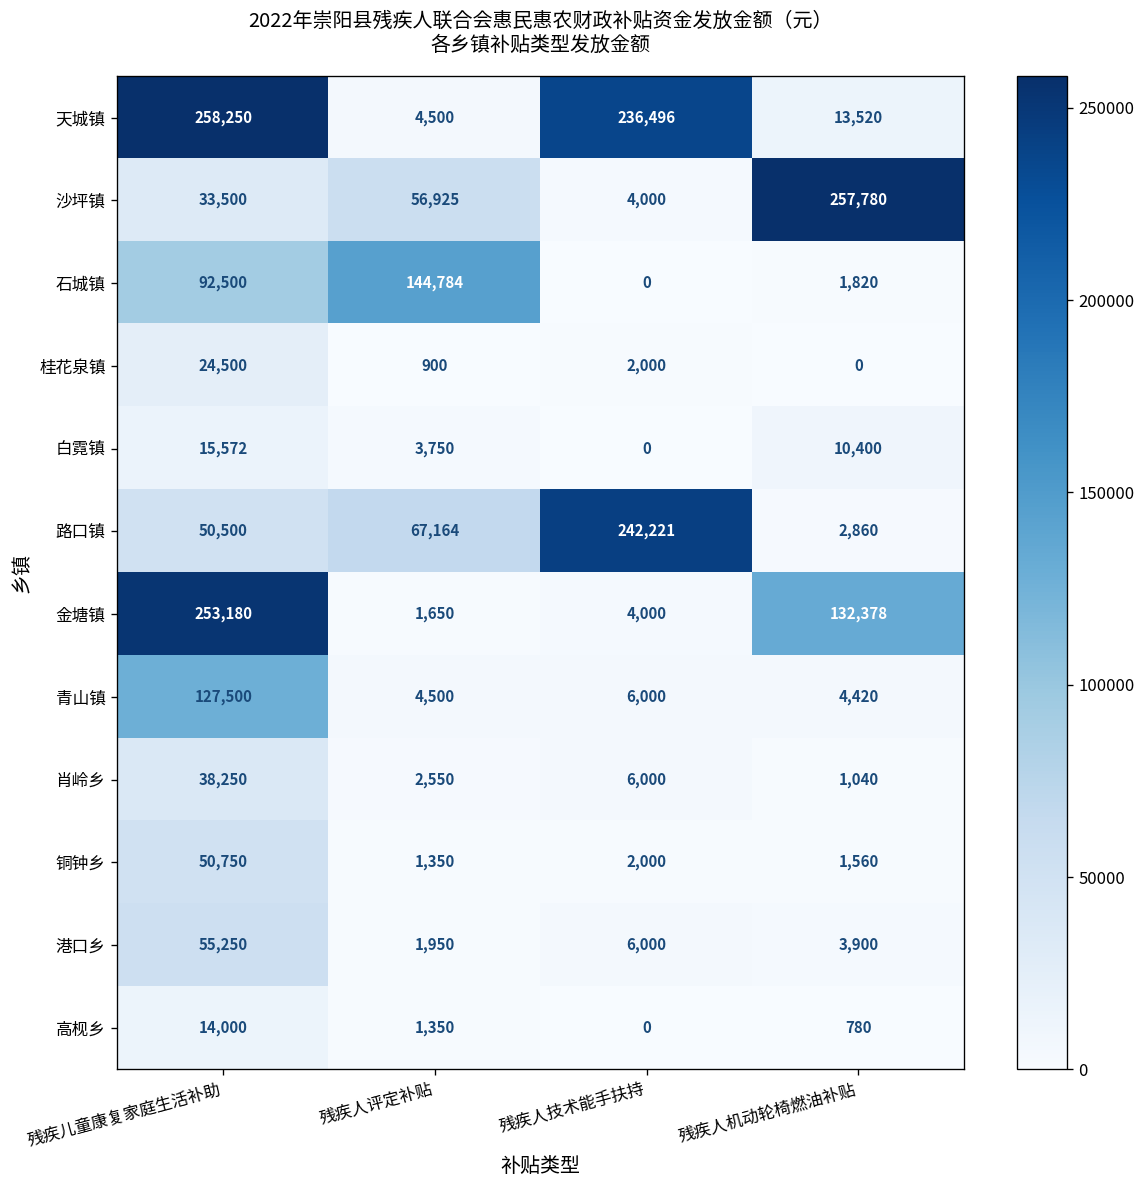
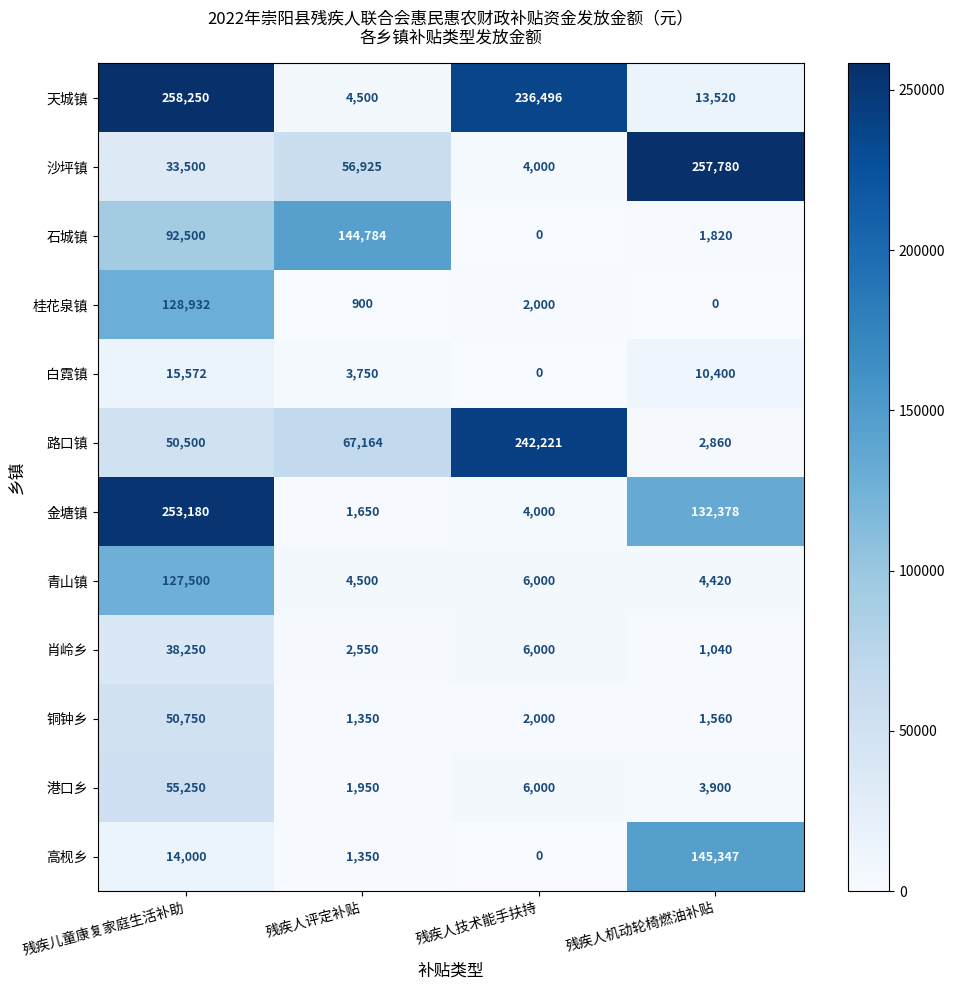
  {
    "天城镇": {
      "残疾儿童康复家庭生活补助": "258,250",
      "残疾人评定补贴": "4,500",
      "残疾人技术能手扶持": "236,496",
      "残疾人机动轮椅燃油补贴": "13,520"
    },
    "沙坪镇": {
      "残疾儿童康复家庭生活补助": "33,500",
      "残疾人评定补贴": "56,925",
      "残疾人技术能手扶持": "4,000",
      "残疾人机动轮椅燃油补贴": "257,780"
    },
    "石城镇": {
      "残疾儿童康复家庭生活补助": "92,500",
      "残疾人评定补贴": "144,784",
      "残疾人技术能手扶持": "0",
      "残疾人机动轮椅燃油补贴": "1,820"
    },
    "桂花泉镇": {
-     "残疾儿童康复家庭生活补助": "24,500",
+     "残疾儿童康复家庭生活补助": "128,932",
      "残疾人评定补贴": "900",
      "残疾人技术能手扶持": "2,000",
      "残疾人机动轮椅燃油补贴": "0"
    },
    "白霓镇": {
      "残疾儿童康复家庭生活补助": "15,572",
      "残疾人评定补贴": "3,750",
      "残疾人技术能手扶持": "0",
      "残疾人机动轮椅燃油补贴": "10,400"
    },
    "路口镇": {
      "残疾儿童康复家庭生活补助": "50,500",
      "残疾人评定补贴": "67,164",
      "残疾人技术能手扶持": "242,221",
      "残疾人机动轮椅燃油补贴": "2,860"
    },
    "金塘镇": {
      "残疾儿童康复家庭生活补助": "253,180",
      "残疾人评定补贴": "1,650",
      "残疾人技术能手扶持": "4,000",
      "残疾人机动轮椅燃油补贴": "132,378"
    },
    "青山镇": {
      "残疾儿童康复家庭生活补助": "127,500",
      "残疾人评定补贴": "4,500",
      "残疾人技术能手扶持": "6,000",
      "残疾人机动轮椅燃油补贴": "4,420"
    },
    "肖岭乡": {
      "残疾儿童康复家庭生活补助": "38,250",
      "残疾人评定补贴": "2,550",
      "残疾人技术能手扶持": "6,000",
      "残疾人机动轮椅燃油补贴": "1,040"
    },
    "铜钟乡": {
      "残疾儿童康复家庭生活补助": "50,750",
      "残疾人评定补贴": "1,350",
      "残疾人技术能手扶持": "2,000",
      "残疾人机动轮椅燃油补贴": "1,560"
    },
    "港口乡": {
      "残疾儿童康复家庭生活补助": "55,250",
      "残疾人评定补贴": "1,950",
      "残疾人技术能手扶持": "6,000",
      "残疾人机动轮椅燃油补贴": "3,900"
    },
    "高枧乡": {
      "残疾儿童康复家庭生活补助": "14,000",
      "残疾人评定补贴": "1,350",
      "残疾人技术能手扶持": "0",
-     "残疾人机动轮椅燃油补贴": "780"
+     "残疾人机动轮椅燃油补贴": "145,347"
    }
  }
